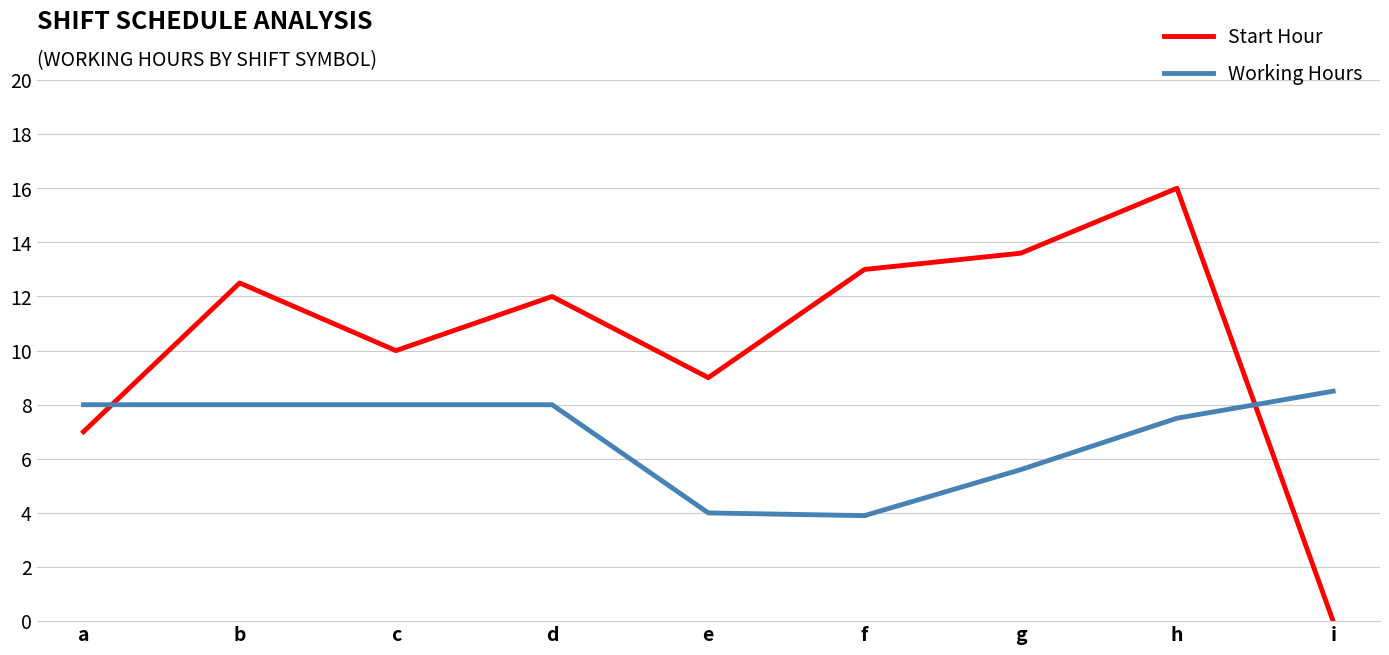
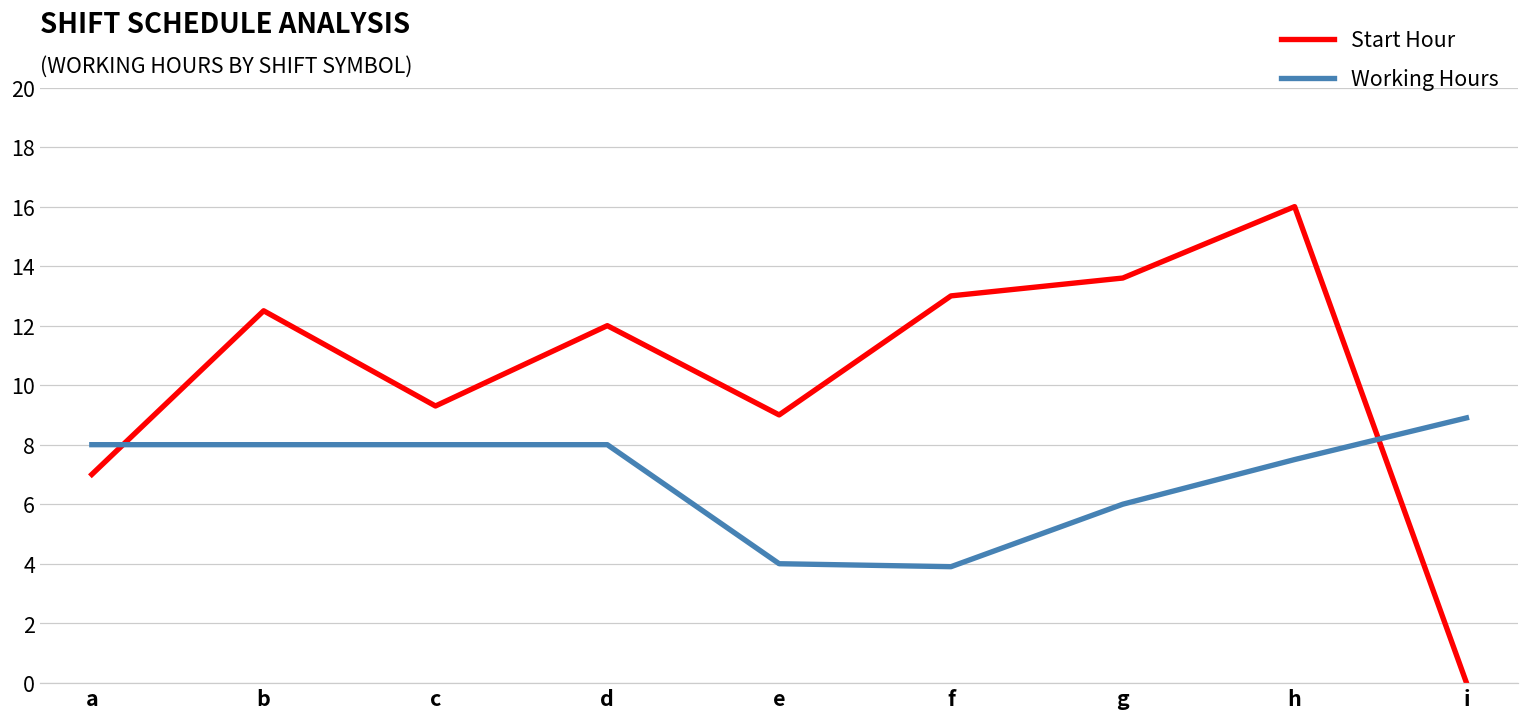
  {
    "Start Hour": {
      "a": 7.0,
      "b": 12.5,
-     "c": 10.0,
+     "c": 9.3,
      "d": 12.0,
      "e": 9.0,
      "f": 13.0,
      "g": 13.6,
      "h": 16.0,
      "i": 0.0
    },
    "Working Hours": {
      "a": 8.0,
      "b": 8.0,
      "c": 8.0,
      "d": 8.0,
      "e": 4.0,
      "f": 3.9,
-     "g": 5.6,
+     "g": 6.0,
      "h": 7.5,
-     "i": 8.5
+     "i": 8.9
    }
  }
